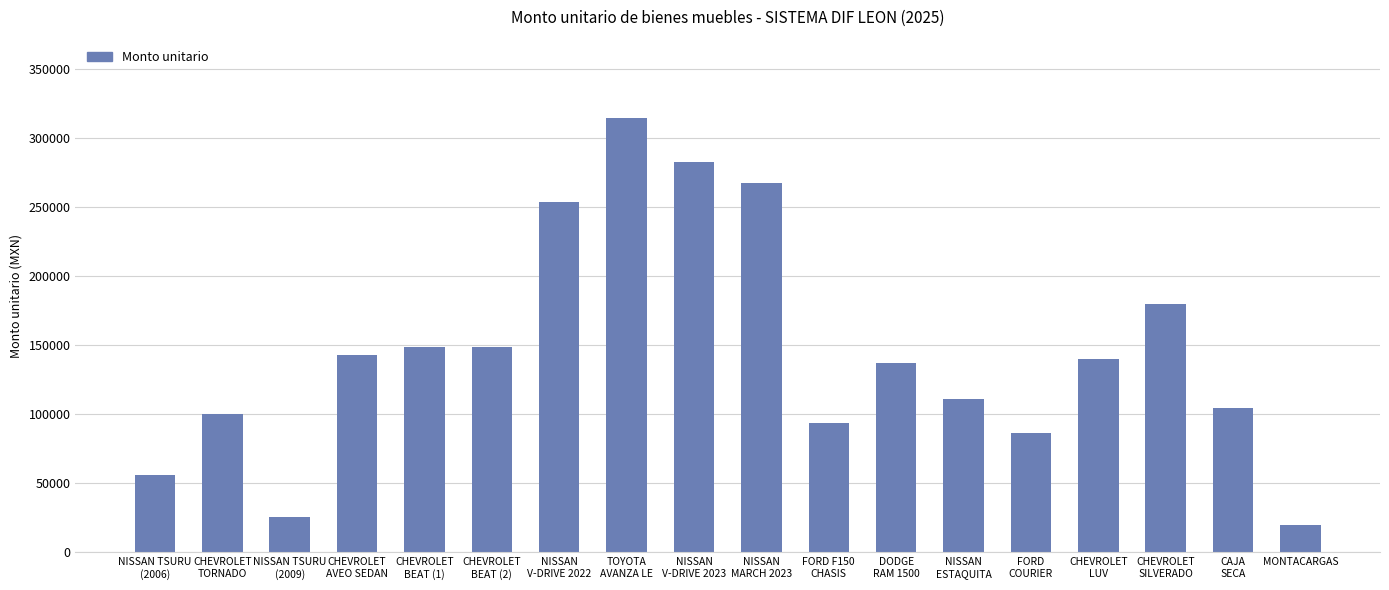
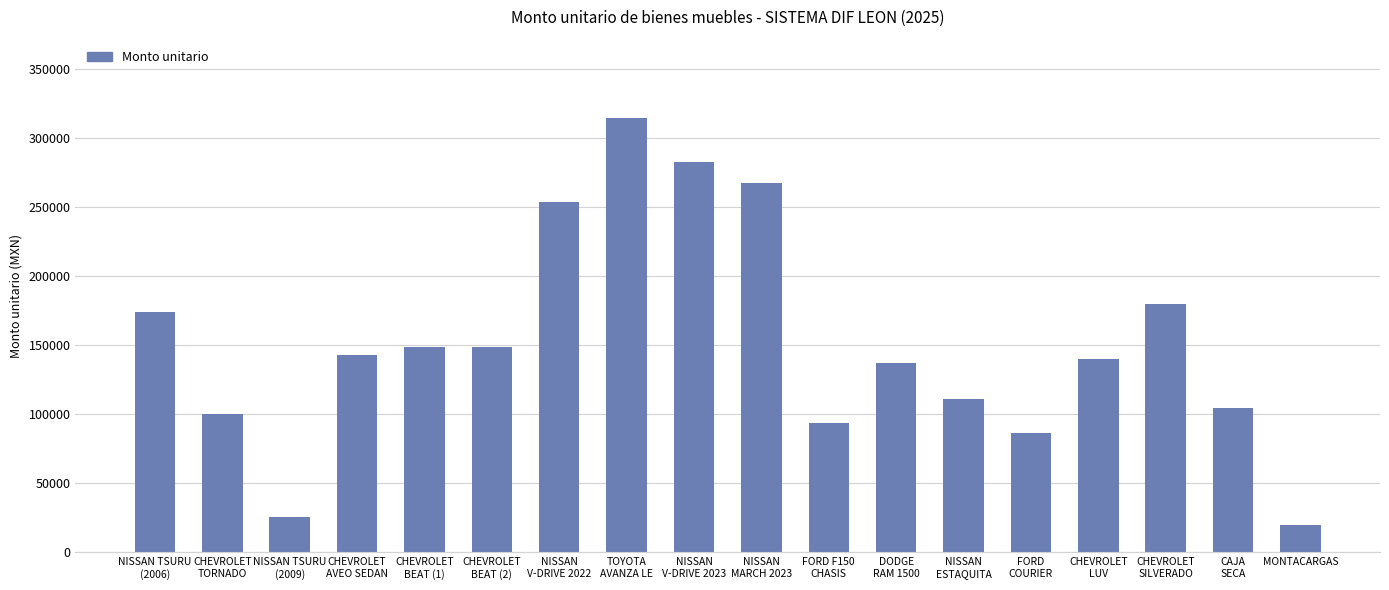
  {
-   "NISSAN TSURU (2006)": 56000,
+   "NISSAN TSURU (2006)": 174000,
    "CHEVROLET TORNADO": 100000,
    "NISSAN TSURU (2009)": 26000,
    "CHEVROLET AVEO SEDAN": 143000,
    "CHEVROLET BEAT (1)": 149000,
    "CHEVROLET BEAT (2)": 149000,
    "NISSAN V-DRIVE 2022": 254000,
    "TOYOTA AVANZA LE": 315000,
    "NISSAN V-DRIVE 2023": 283000,
    "NISSAN MARCH 2023": 268000,
    "FORD F150 CHASIS": 94000,
    "DODGE RAM 1500": 137000,
    "NISSAN ESTAQUITA": 111000,
    "FORD COURIER": 87000,
    "CHEVROLET LUV": 140000,
    "CHEVROLET SILVERADO": 180000,
    "CAJA SECA": 105000,
    "MONTACARGAS": 20000
  }
